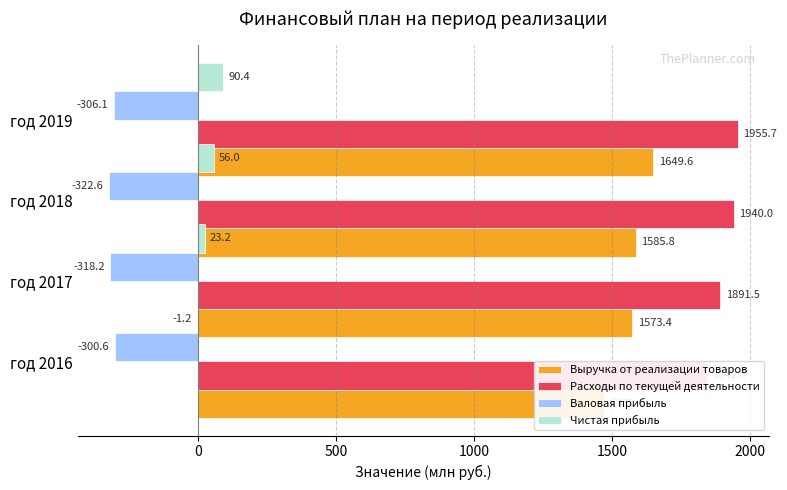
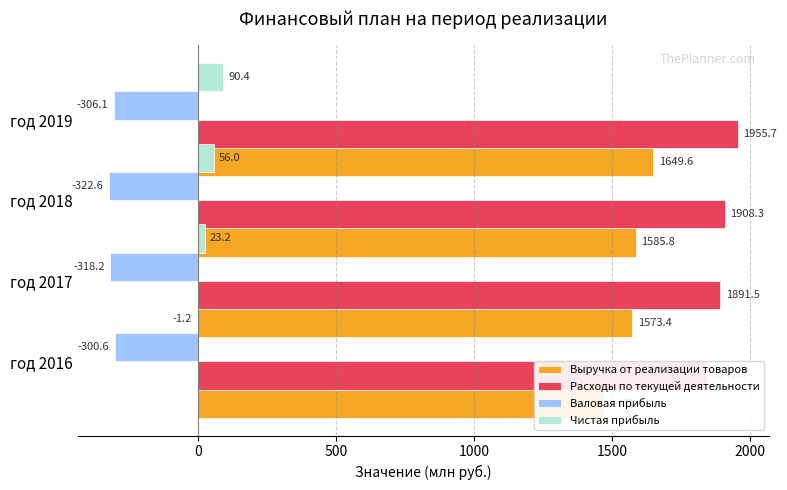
  {
    "Расходы по текущей деятельности": {
      "год 2019": 1955.7,
-     "год 2018": 1940.0,
+     "год 2018": 1908.3,
      "год 2017": 1891.5
    }
  }
